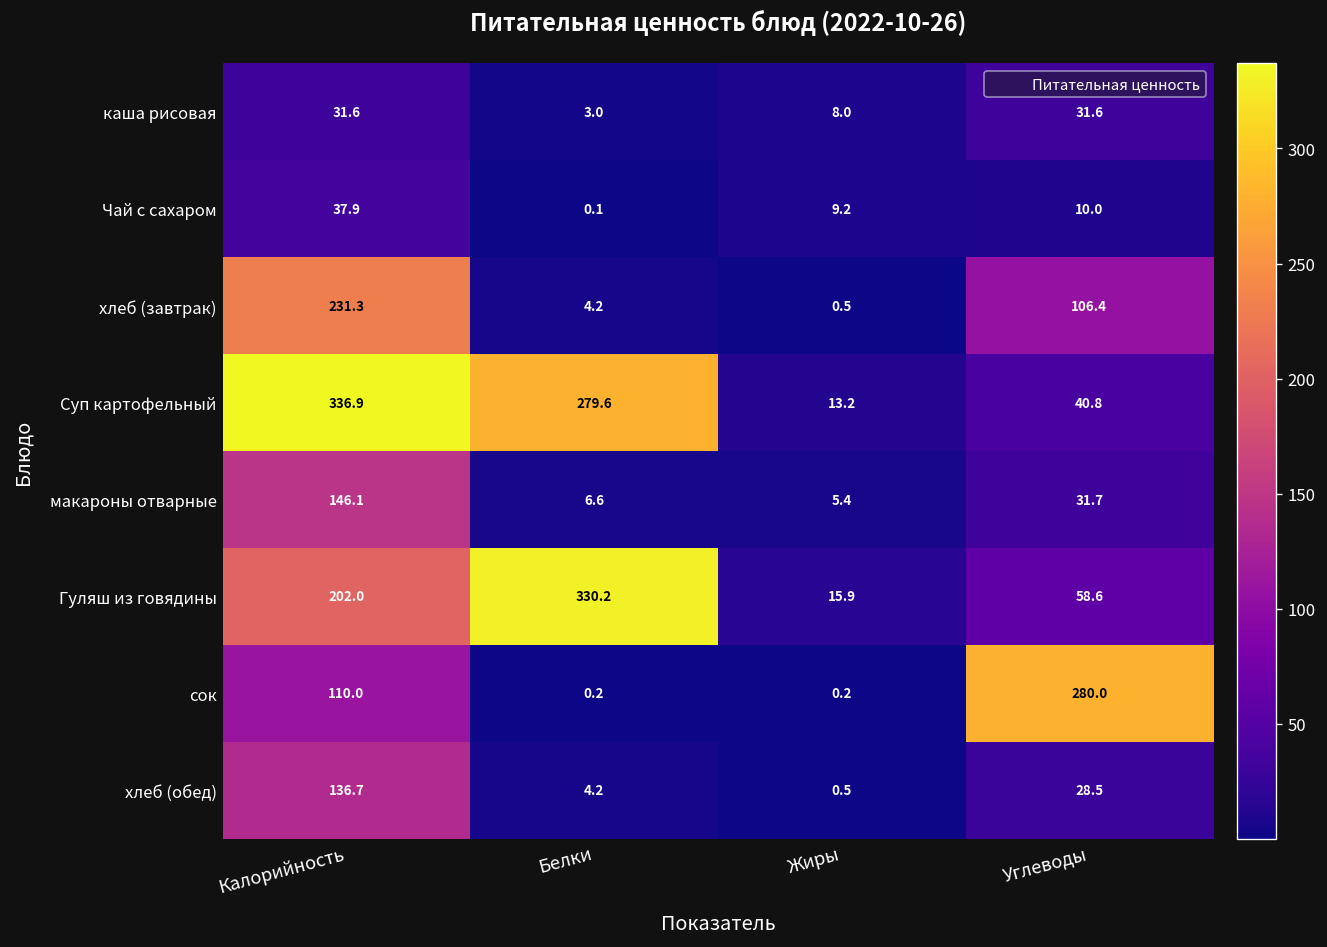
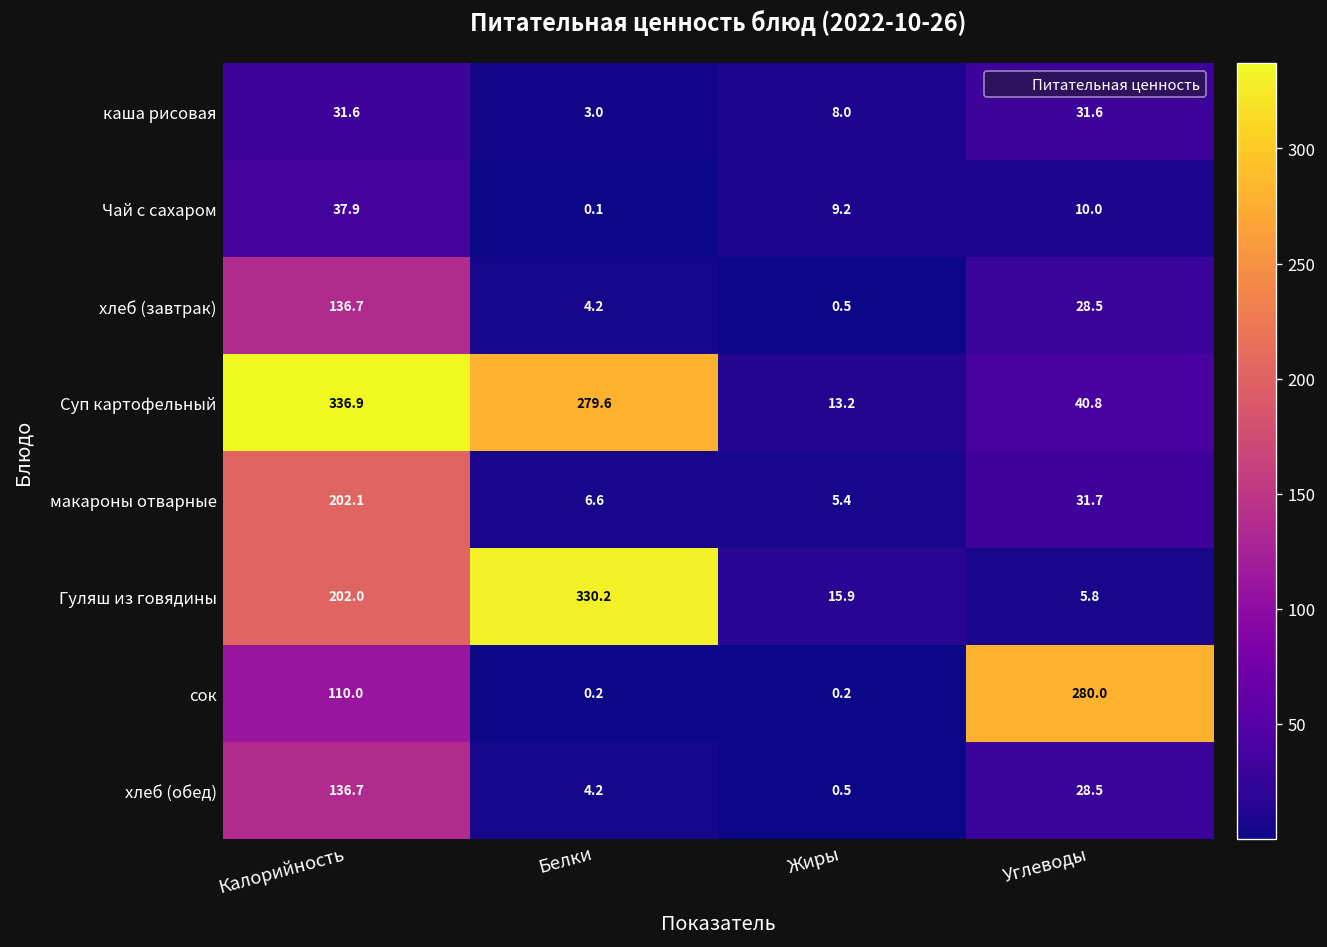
  {
    "каша рисовая": {
      "Калорийность": 31.6,
      "Белки": 3.0,
      "Жиры": 8.0,
      "Углеводы": 31.6
    },
    "Чай с сахаром": {
      "Калорийность": 37.9,
      "Белки": 0.1,
      "Жиры": 9.2,
      "Углеводы": 10.0
    },
    "хлеб (завтрак)": {
-     "Калорийность": 231.3,
+     "Калорийность": 136.7,
      "Белки": 4.2,
      "Жиры": 0.5,
-     "Углеводы": 106.4
+     "Углеводы": 28.5
    },
    "Суп картофельный": {
      "Калорийность": 336.9,
      "Белки": 279.6,
      "Жиры": 13.2,
      "Углеводы": 40.8
    },
    "макароны отварные": {
-     "Калорийность": 146.1,
+     "Калорийность": 202.1,
      "Белки": 6.6,
      "Жиры": 5.4,
      "Углеводы": 31.7
    },
    "Гуляш из говядины": {
      "Калорийность": 202.0,
      "Белки": 330.2,
      "Жиры": 15.9,
-     "Углеводы": 58.6
+     "Углеводы": 5.8
    },
    "сок": {
      "Калорийность": 110.0,
      "Белки": 0.2,
      "Жиры": 0.2,
      "Углеводы": 280.0
    },
    "хлеб (обед)": {
      "Калорийность": 136.7,
      "Белки": 4.2,
      "Жиры": 0.5,
      "Углеводы": 28.5
    }
  }
